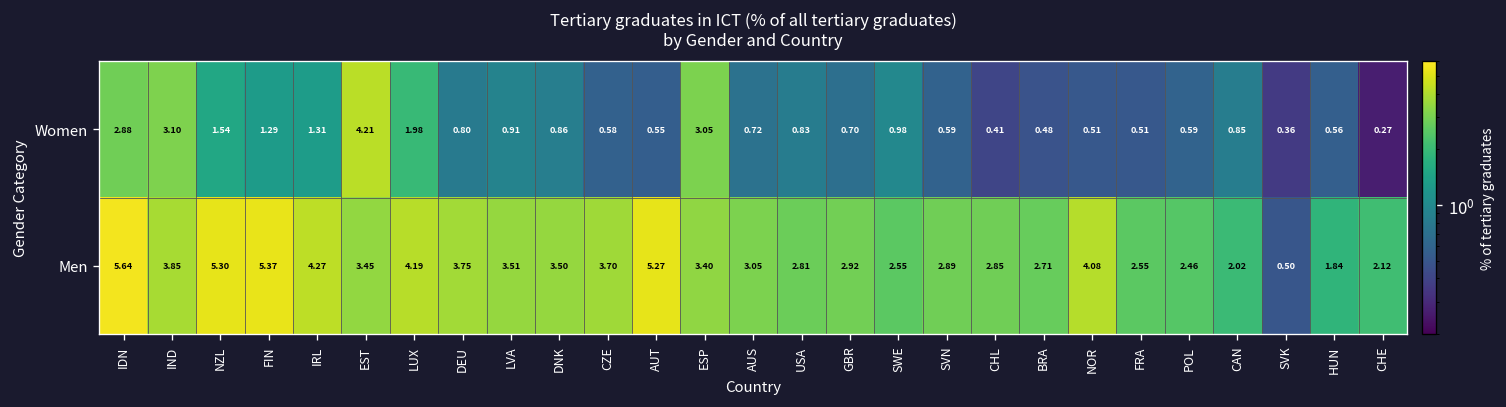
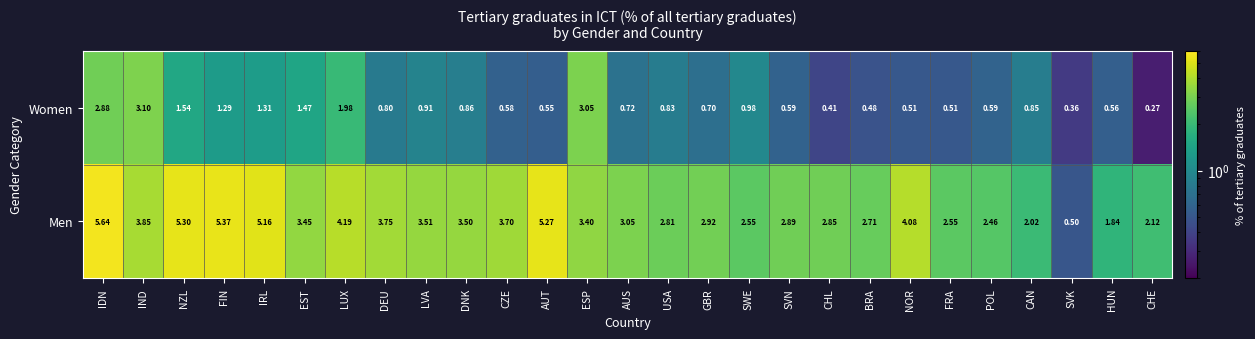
  {
    "Women": {
      "IDN": 2.88,
      "IND": 3.10,
      "NZL": 1.54,
      "FIN": 1.29,
      "IRL": 1.31,
-     "EST": 4.21,
+     "EST": 1.47,
      "LUX": 1.98,
      "DEU": 0.80,
      "LVA": 0.91,
      "DNK": 0.86,
      "CZE": 0.58,
      "AUT": 0.55,
      "ESP": 3.05,
      "AUS": 0.72,
      "USA": 0.83,
      "GBR": 0.70,
      "SWE": 0.98,
      "SVN": 0.59,
      "CHL": 0.41,
      "BRA": 0.48,
      "NOR": 0.51,
      "FRA": 0.51,
      "POL": 0.59,
      "CAN": 0.85,
      "SVK": 0.36,
      "HUN": 0.56,
      "CHE": 0.27
    },
    "Men": {
      "IDN": 5.64,
      "IND": 3.85,
      "NZL": 5.30,
      "FIN": 5.37,
-     "IRL": 4.27,
+     "IRL": 5.16,
      "EST": 3.45,
      "LUX": 4.19,
      "DEU": 3.75,
      "LVA": 3.51,
      "DNK": 3.50,
      "CZE": 3.70,
      "AUT": 5.27,
      "ESP": 3.40,
      "AUS": 3.05,
      "USA": 2.81,
      "GBR": 2.92,
      "SWE": 2.55,
      "SVN": 2.89,
      "CHL": 2.85,
      "BRA": 2.71,
      "NOR": 4.08,
      "FRA": 2.55,
      "POL": 2.46,
      "CAN": 2.02,
      "SVK": 0.50,
      "HUN": 1.84,
      "CHE": 2.12
    }
  }
